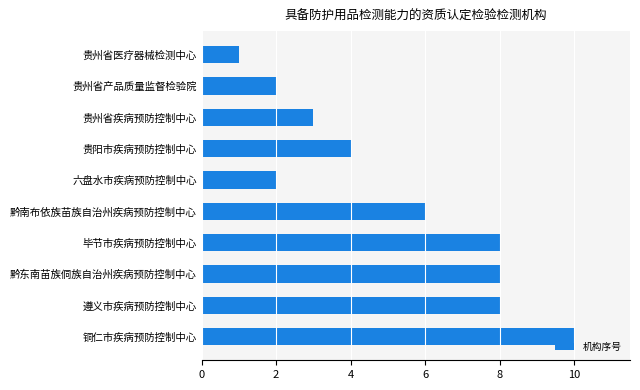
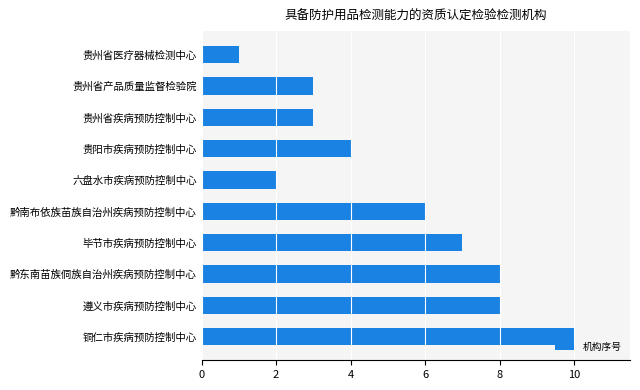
  {
    "贵州省医疗器械检测中心": 1,
-   "贵州省产品质量监督检验院": 2,
+   "贵州省产品质量监督检验院": 3,
    "贵州省疾病预防控制中心": 3,
    "贵阳市疾病预防控制中心": 4,
    "六盘水市疾病预防控制中心": 2,
    "黔南布依族苗族自治州疾病预防控制中心": 6,
-   "毕节市疾病预防控制中心": 8,
+   "毕节市疾病预防控制中心": 7,
    "黔东南苗族侗族自治州疾病预防控制中心": 8,
    "遵义市疾病预防控制中心": 8,
    "铜仁市疾病预防控制中心": 10
  }
